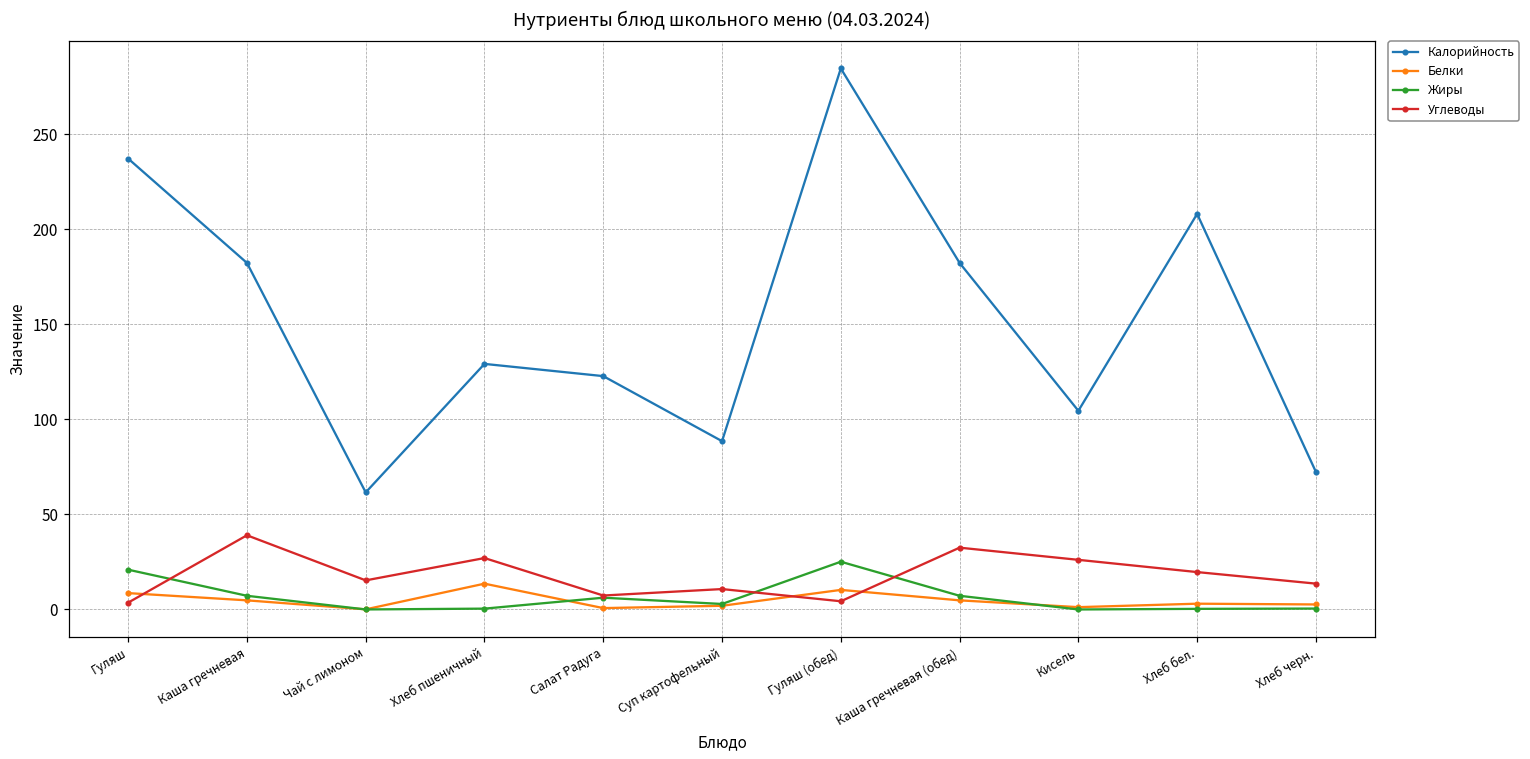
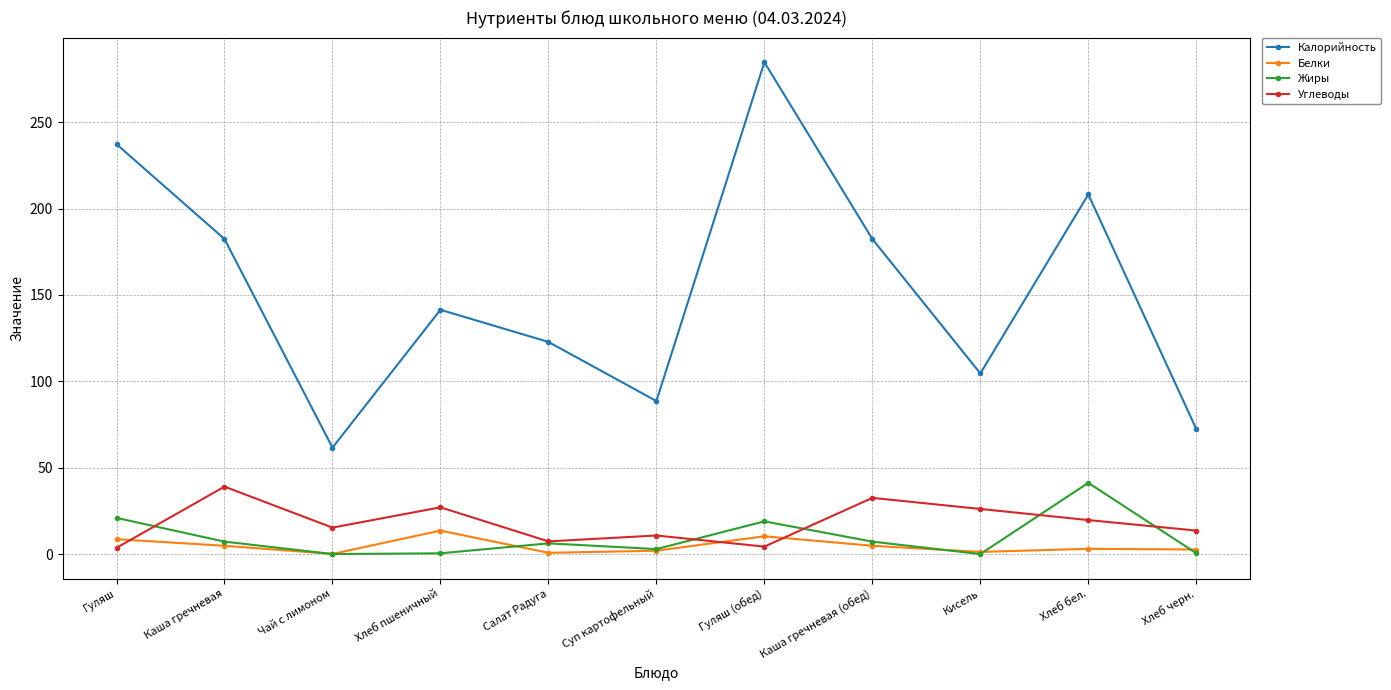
  {
    "Калорийность": {
      "Гуляш": 237,
      "Каша гречневая": 182,
      "Чай с лимоном": 62,
-     "Хлеб пшеничный": 129,
+     "Хлеб пшеничный": 141,
      "Салат Радуга": 123,
      "Суп картофельный": 89,
      "Гуляш (обед)": 285,
      "Каша гречневая (обед)": 182,
      "Кисель": 105,
      "Хлеб бел.": 208,
      "Хлеб черн.": 72
    },
    "Белки": {
      "Гуляш": 9,
      "Каша гречневая": 5,
      "Хлеб пшеничный": 14,
      "Салат Радуга": 1,
      "Гуляш (обед)": 10,
      "Каша гречневая (обед)": 5,
      "Хлеб бел.": 3,
      "Хлеб черн.": 3
    },
    "Жиры": {
      "Гуляш": 21,
      "Каша гречневая": 7,
      "Хлеб пшеничный": 0,
-     "Гуляш (обед)": 25,
+     "Гуляш (обед)": 19,
      "Каша гречневая (обед)": 7,
-     "Хлеб бел.": 0,
+     "Хлеб бел.": 41,
      "Хлеб черн.": 0
    },
    "Углеводы": {
      "Гуляш": 4,
      "Каша гречневая": 39,
      "Чай с лимоном": 15,
      "Хлеб пшеничный": 27,
      "Суп картофельный": 11,
      "Гуляш (обед)": 4,
      "Каша гречневая (обед)": 33,
      "Кисель": 26,
      "Хлеб бел.": 20,
      "Хлеб черн.": 14
    }
  }
